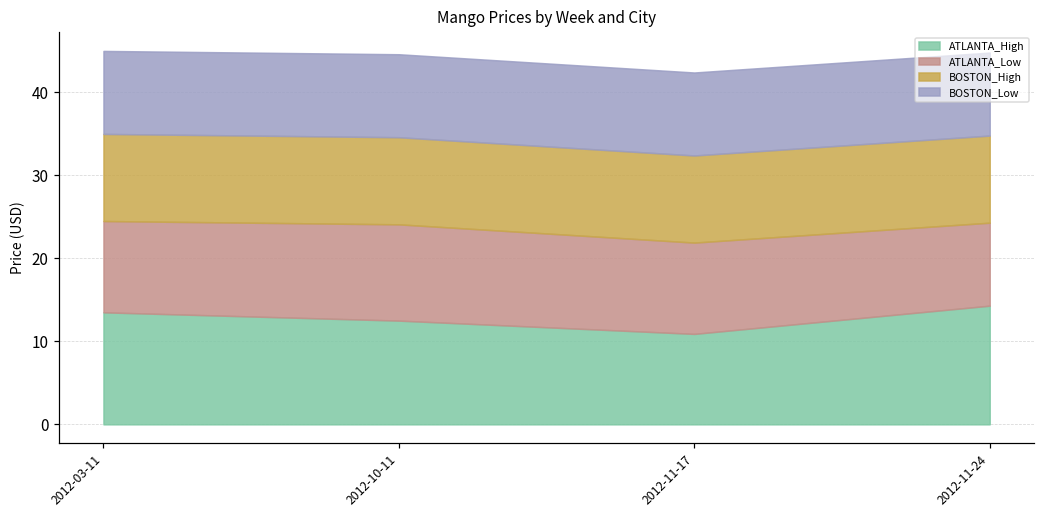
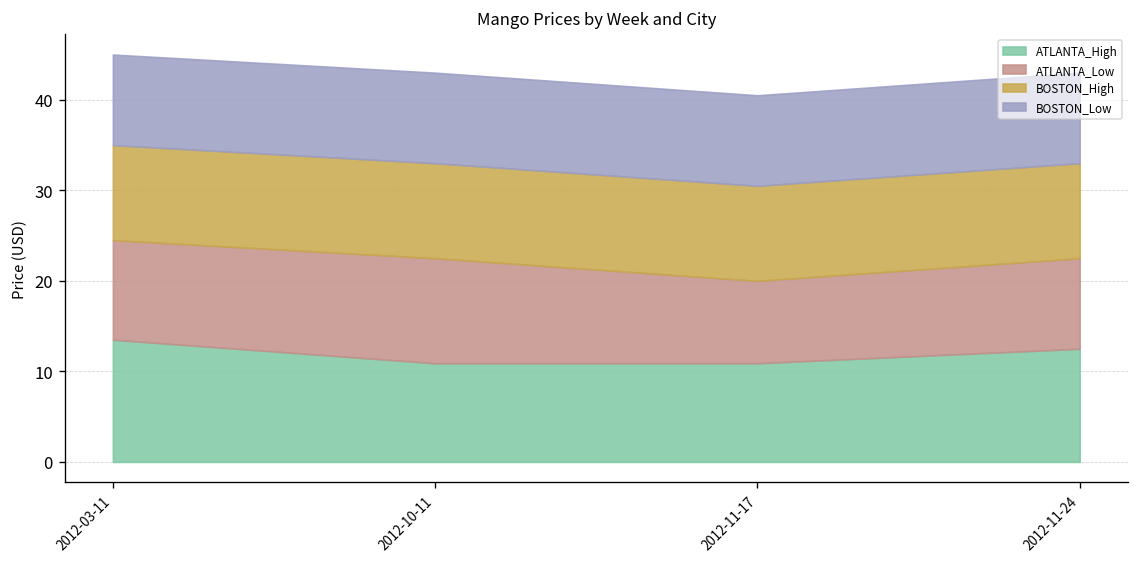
  {
    "ATLANTA_High": {
      "2012-03-11": 14,
-     "2012-10-11": 13,
+     "2012-10-11": 11,
      "2012-11-17": 11,
-     "2012-11-24": 14
+     "2012-11-24": 13
    },
    "ATLANTA_Low": {
      "2012-03-11": 11,
      "2012-10-11": 12,
-     "2012-11-17": 11,
+     "2012-11-17": 9,
      "2012-11-24": 10
    },
    "BOSTON_High": {
      "2012-03-11": 11,
      "2012-10-11": 11,
      "2012-11-17": 11,
      "2012-11-24": 11
    },
    "BOSTON_Low": {
      "2012-03-11": 10,
      "2012-10-11": 10,
      "2012-11-17": 10
    }
  }
